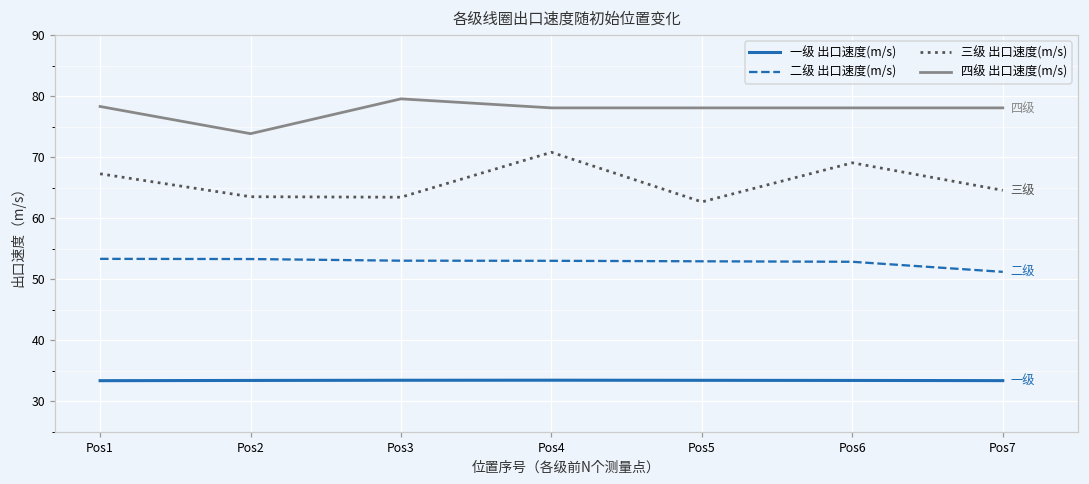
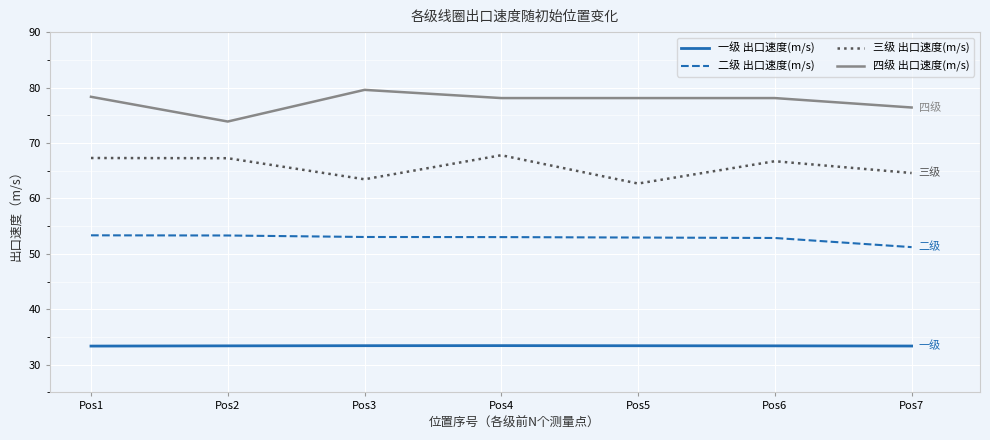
  {
    "三级 出口速度(m/s)": {
      "Pos1": 67,
-     "Pos2": 64,
+     "Pos2": 67,
      "Pos3": 63,
-     "Pos4": 71,
+     "Pos4": 68,
      "Pos5": 63,
-     "Pos6": 69,
+     "Pos6": 67,
      "Pos7": 65
    },
    "四级 出口速度(m/s)": {
      "Pos1": 78,
      "Pos2": 74,
      "Pos3": 80,
      "Pos4": 78,
      "Pos5": 78,
      "Pos6": 78,
-     "Pos7": 78
+     "Pos7": 76
    }
  }
